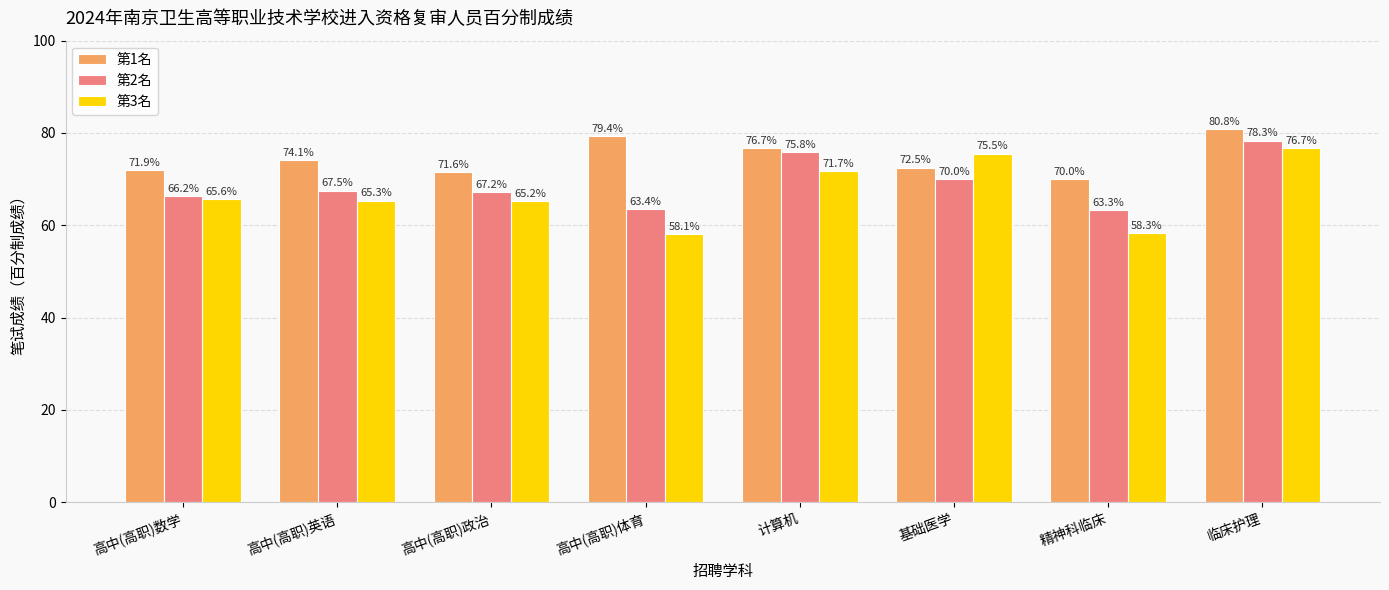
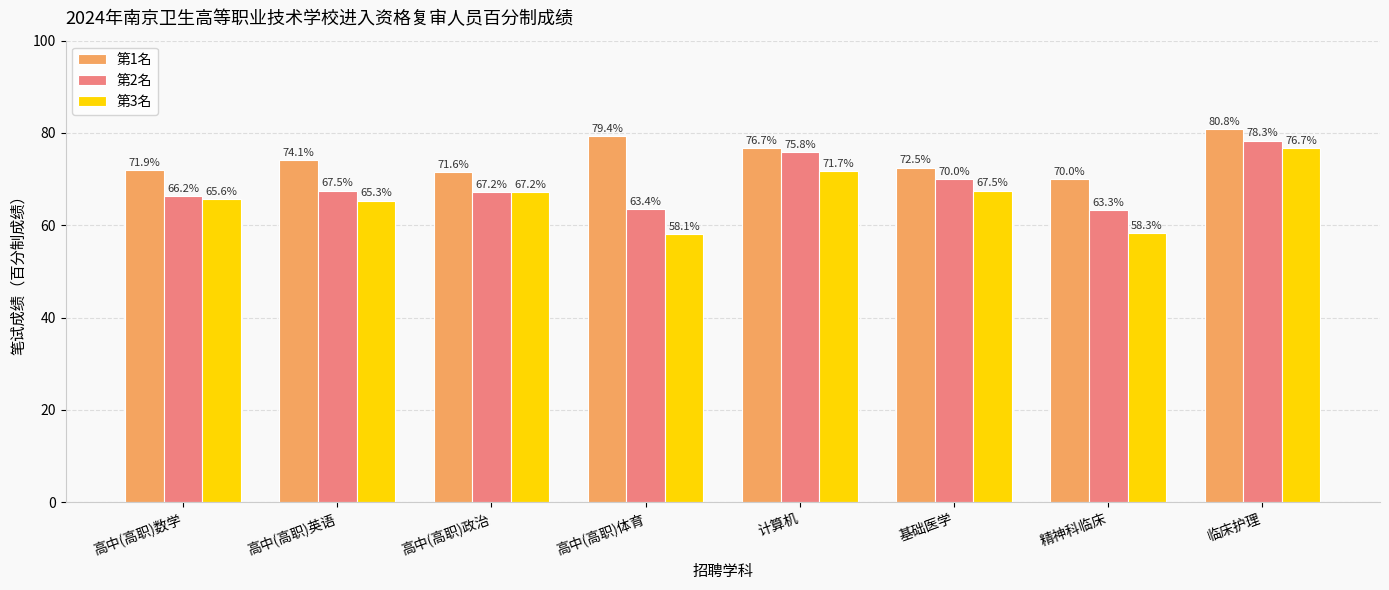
  {
    "第3名": {
      "高中(高职)数学": "65.6%",
      "高中(高职)英语": "65.3%",
-     "高中(高职)政治": "65.2%",
+     "高中(高职)政治": "67.2%",
      "高中(高职)体育": "58.1%",
      "计算机": "71.7%",
-     "基础医学": "75.5%",
+     "基础医学": "67.5%",
      "精神科临床": "58.3%",
      "临床护理": "76.7%"
    }
  }
